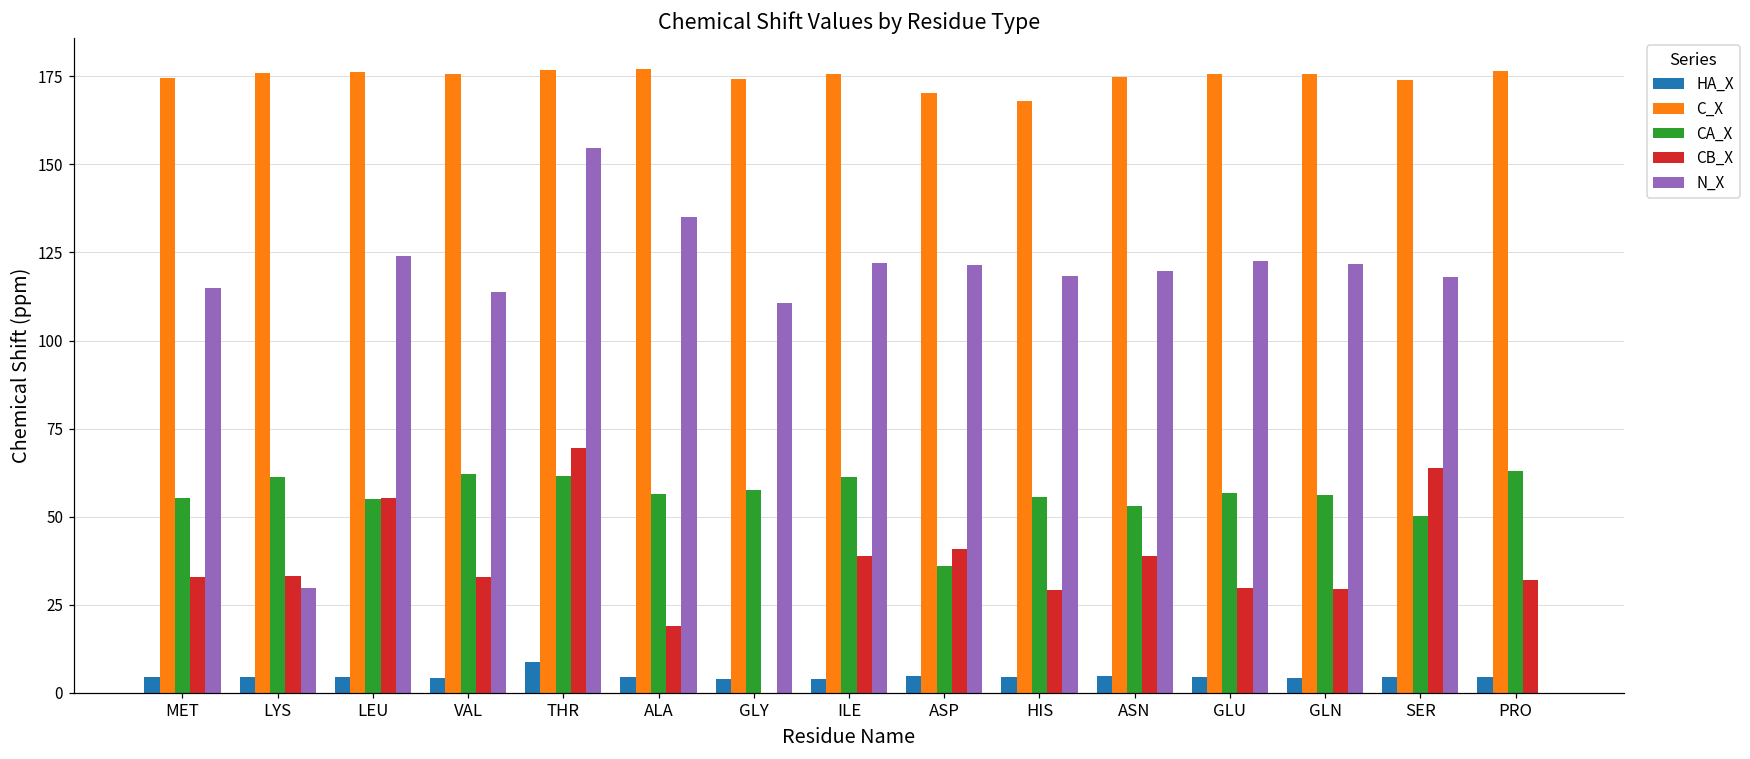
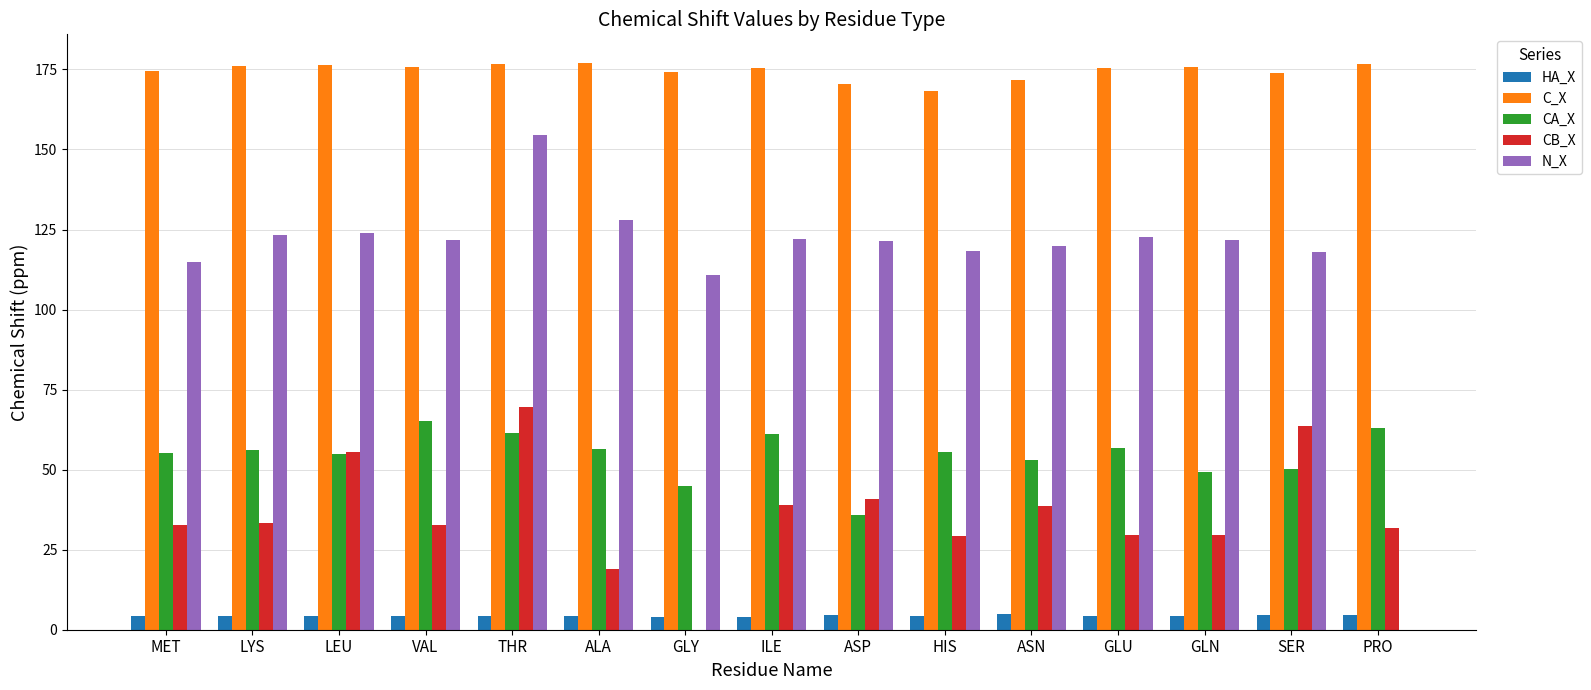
  {
    "HA_X": {
      "MET": 4,
      "LYS": 4,
      "LEU": 4,
      "VAL": 4,
-     "THR": 9,
+     "THR": 4,
      "ALA": 4,
      "GLY": 4,
      "ILE": 4,
      "ASP": 5,
      "HIS": 4,
      "ASN": 5,
      "GLU": 4,
      "GLN": 4,
      "SER": 4,
      "PRO": 5
    },
    "C_X": {
      "MET": 175,
      "LYS": 176,
      "LEU": 176,
      "VAL": 176,
      "THR": 177,
      "ALA": 177,
      "GLY": 174,
      "ILE": 176,
      "ASP": 170,
      "HIS": 168,
-     "ASN": 175,
+     "ASN": 172,
      "GLU": 176,
      "GLN": 176,
      "SER": 174,
      "PRO": 177
    },
    "CA_X": {
      "MET": 55,
-     "LYS": 61,
+     "LYS": 56,
      "LEU": 55,
-     "VAL": 62,
+     "VAL": 65,
      "THR": 61,
      "ALA": 57,
-     "GLY": 58,
+     "GLY": 45,
      "ILE": 61,
      "ASP": 36,
      "HIS": 56,
      "ASN": 53,
      "GLU": 57,
-     "GLN": 56,
+     "GLN": 49,
      "SER": 50,
      "PRO": 63
    },
    "CB_X": {
      "MET": 33,
      "LYS": 33,
      "LEU": 55,
      "VAL": 33,
      "THR": 70,
      "ALA": 19,
      "GLY": 0,
      "ILE": 39,
      "ASP": 41,
      "HIS": 29,
      "ASN": 39,
      "GLU": 30,
      "GLN": 29,
      "SER": 64,
      "PRO": 32
    },
    "N_X": {
      "MET": 115,
-     "LYS": 30,
+     "LYS": 123,
      "LEU": 124,
-     "VAL": 114,
+     "VAL": 122,
      "THR": 155,
-     "ALA": 135,
+     "ALA": 128,
      "GLY": 111,
      "ILE": 122,
      "ASP": 122,
      "HIS": 118,
      "ASN": 120,
      "GLU": 123,
      "GLN": 122,
      "SER": 118,
      "PRO": 0
    }
  }
